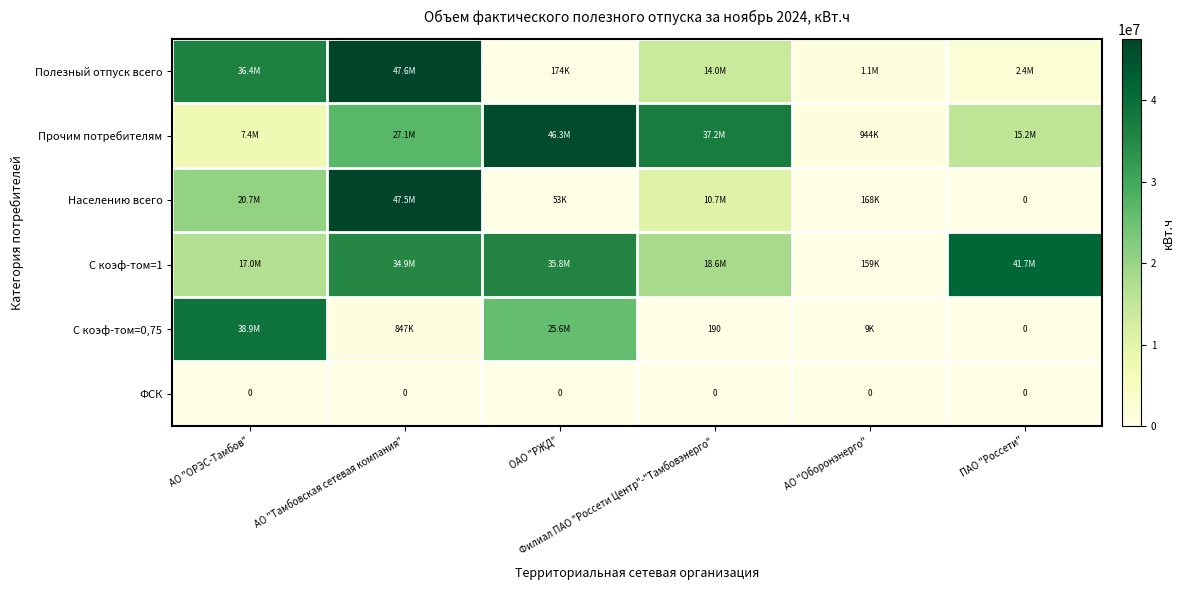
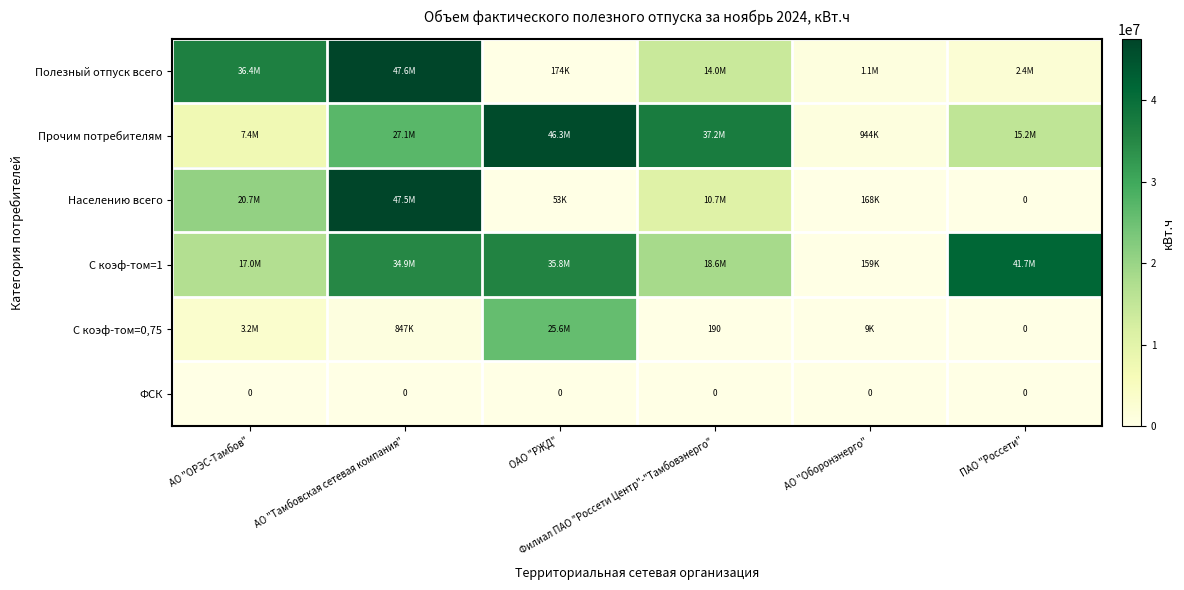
  {
    "Полезный отпуск всего": {
      "АО \"ОРЭС-Тамбов\"": "36.4M",
      "АО \"Тамбовская сетевая компания\"": "47.6M",
      "ОАО \"РЖД\"": "174K",
      "Филиал ПАО \"Россети Центр\"-\"Тамбовэнерго\"": "14.0M",
      "АО \"Оборонэнерго\"": "1.1M",
      "ПАО \"Россети\"": "2.4M"
    },
    "Прочим потребителям": {
      "АО \"ОРЭС-Тамбов\"": "7.4M",
      "АО \"Тамбовская сетевая компания\"": "27.1M",
      "ОАО \"РЖД\"": "46.3M",
      "Филиал ПАО \"Россети Центр\"-\"Тамбовэнерго\"": "37.2M",
      "АО \"Оборонэнерго\"": "944K",
      "ПАО \"Россети\"": "15.2M"
    },
    "Населению всего": {
      "АО \"ОРЭС-Тамбов\"": "20.7M",
      "АО \"Тамбовская сетевая компания\"": "47.5M",
      "ОАО \"РЖД\"": "53K",
      "Филиал ПАО \"Россети Центр\"-\"Тамбовэнерго\"": "10.7M",
      "АО \"Оборонэнерго\"": "168K",
      "ПАО \"Россети\"": "0"
    },
    "С коэф-том=1": {
      "АО \"ОРЭС-Тамбов\"": "17.0M",
      "АО \"Тамбовская сетевая компания\"": "34.9M",
      "ОАО \"РЖД\"": "35.8M",
      "Филиал ПАО \"Россети Центр\"-\"Тамбовэнерго\"": "18.6M",
      "АО \"Оборонэнерго\"": "159K",
      "ПАО \"Россети\"": "41.7M"
    },
    "С коэф-том=0,75": {
-     "АО \"ОРЭС-Тамбов\"": "38.9M",
+     "АО \"ОРЭС-Тамбов\"": "3.2M",
      "АО \"Тамбовская сетевая компания\"": "847K",
      "ОАО \"РЖД\"": "25.6M",
      "Филиал ПАО \"Россети Центр\"-\"Тамбовэнерго\"": "190",
      "АО \"Оборонэнерго\"": "9K",
      "ПАО \"Россети\"": "0"
    },
    "ФСК": {
      "АО \"ОРЭС-Тамбов\"": "0",
      "АО \"Тамбовская сетевая компания\"": "0",
      "ОАО \"РЖД\"": "0",
      "Филиал ПАО \"Россети Центр\"-\"Тамбовэнерго\"": "0",
      "АО \"Оборонэнерго\"": "0",
      "ПАО \"Россети\"": "0"
    }
  }
